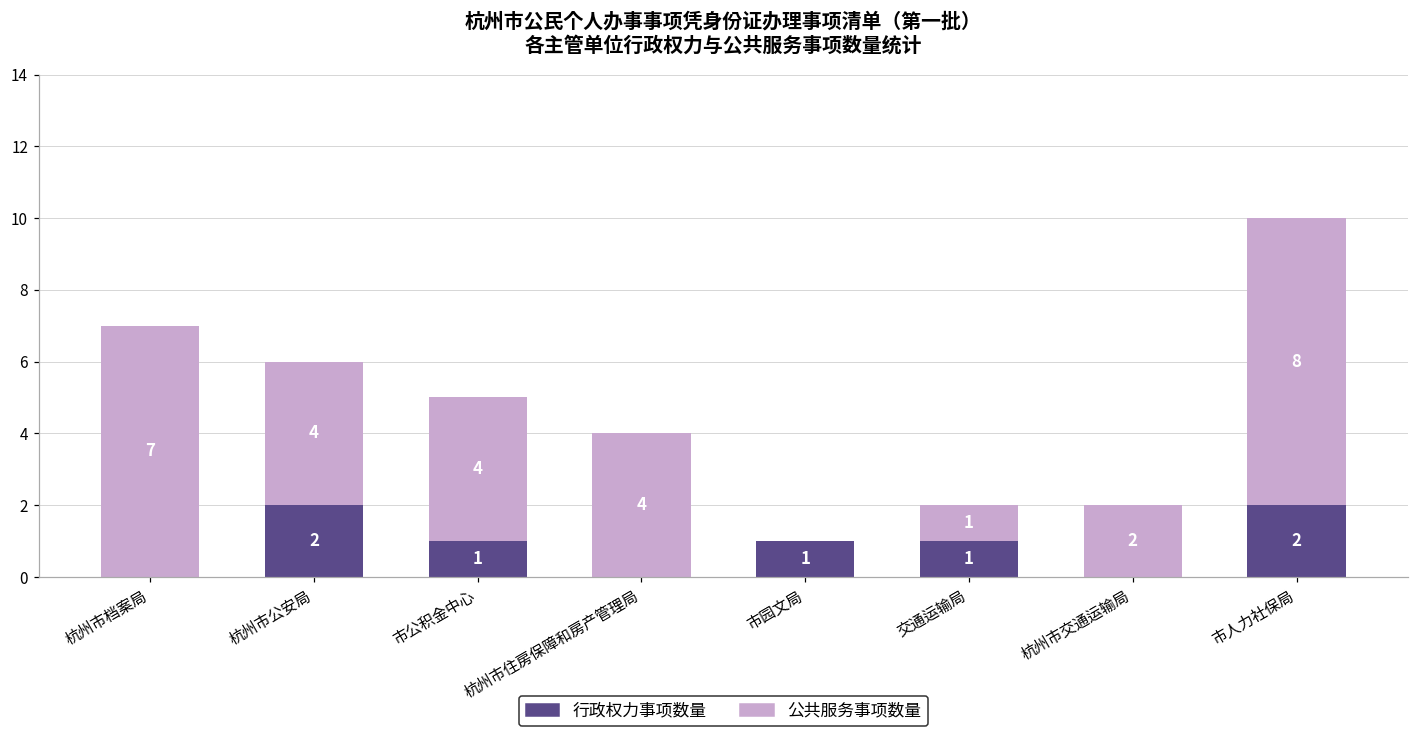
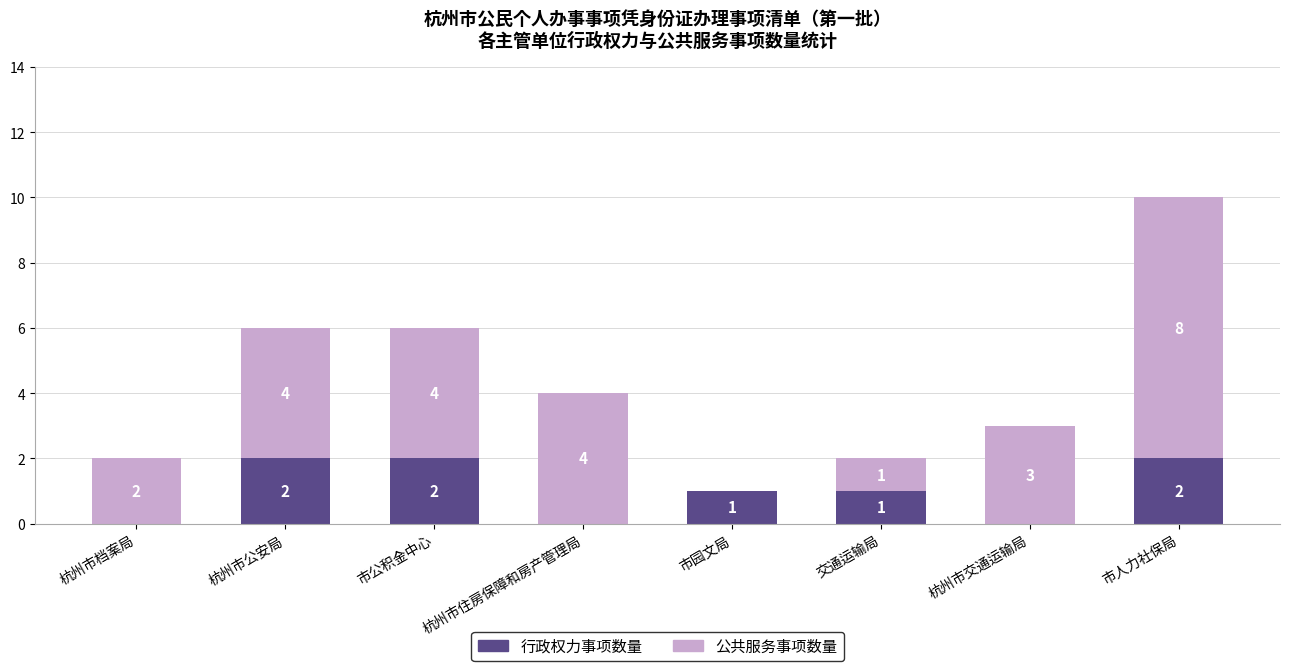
  {
    "行政权力事项数量": {
      "杭州市公安局": 2,
-     "市公积金中心": 1,
+     "市公积金中心": 2,
      "市园文局": 1,
      "交通运输局": 1,
      "市人力社保局": 2
    },
    "公共服务事项数量": {
-     "杭州市档案局": 7,
+     "杭州市档案局": 2,
      "杭州市公安局": 4,
      "市公积金中心": 4,
      "杭州市住房保障和房产管理局": 4,
      "交通运输局": 1,
-     "杭州市交通运输局": 2,
+     "杭州市交通运输局": 3,
      "市人力社保局": 8
    }
  }
